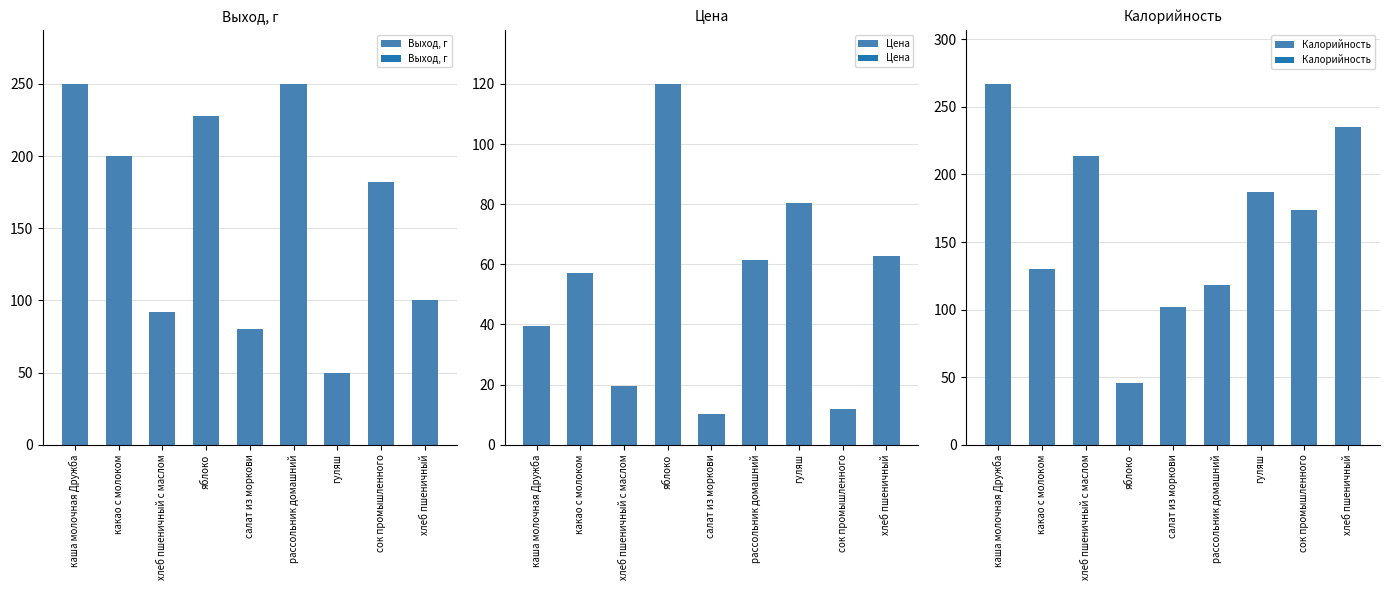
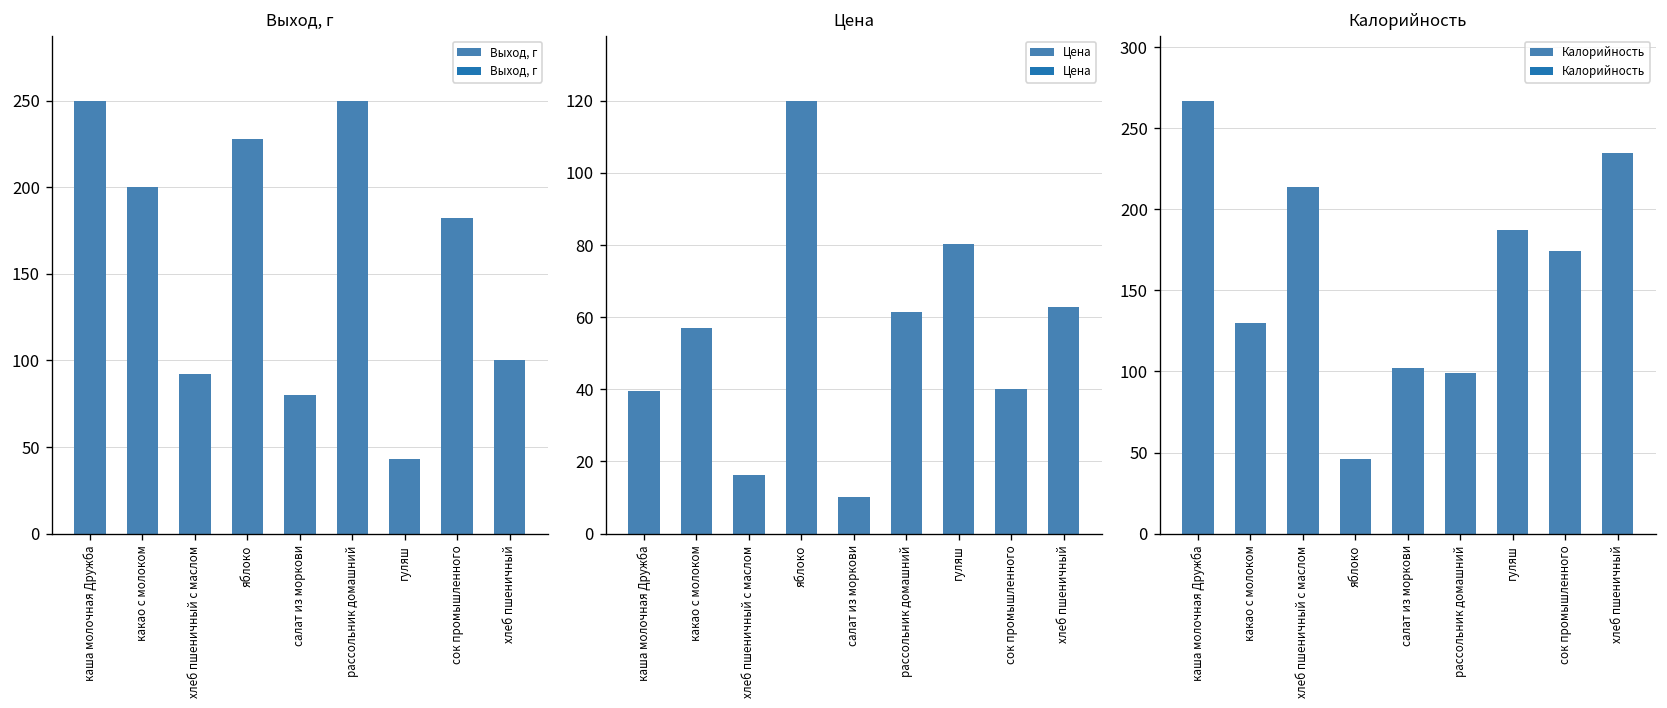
  {
    "Выход, г": {
      "каша молочная Дружба": 250,
      "какао с молоком": 200,
      "хлеб пшеничный с маслом": 92,
      "яблоко": 228,
      "салат из моркови": 80,
      "рассольник домашний": 250,
-     "гуляш": 50,
+     "гуляш": 43,
      "сок промышленного": 182,
      "хлеб пшеничный": 100
    },
    "Цена": {
      "каша молочная Дружба": 40,
      "какао с молоком": 57,
-     "хлеб пшеничный с маслом": 20,
+     "хлеб пшеничный с маслом": 16,
      "яблоко": 120,
      "салат из моркови": 10,
      "рассольник домашний": 61,
      "гуляш": 80,
-     "сок промышленного": 12,
+     "сок промышленного": 40,
      "хлеб пшеничный": 63
    },
    "Калорийность": {
      "каша молочная Дружба": 267,
      "какао с молоком": 130,
      "хлеб пшеничный с маслом": 214,
      "яблоко": 46,
      "салат из моркови": 102,
-     "рассольник домашний": 118,
+     "рассольник домашний": 99,
      "гуляш": 187,
      "сок промышленного": 174,
      "хлеб пшеничный": 235
    }
  }
